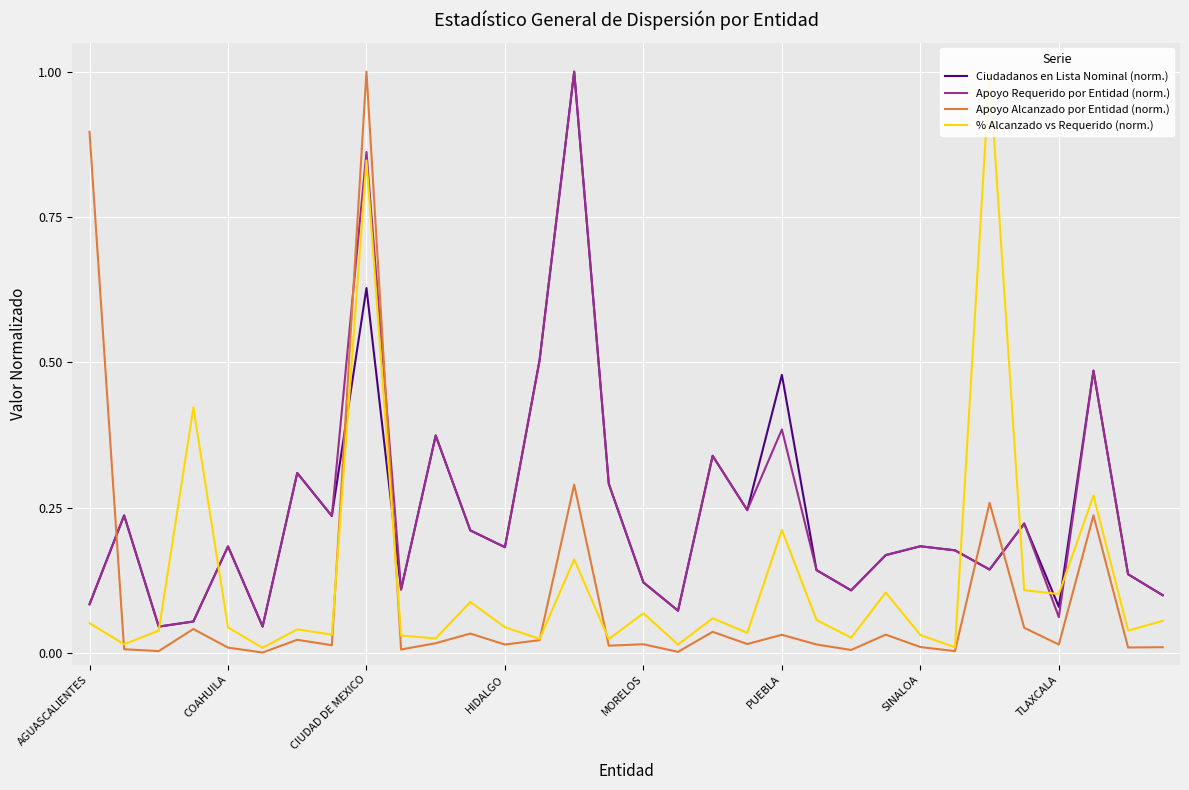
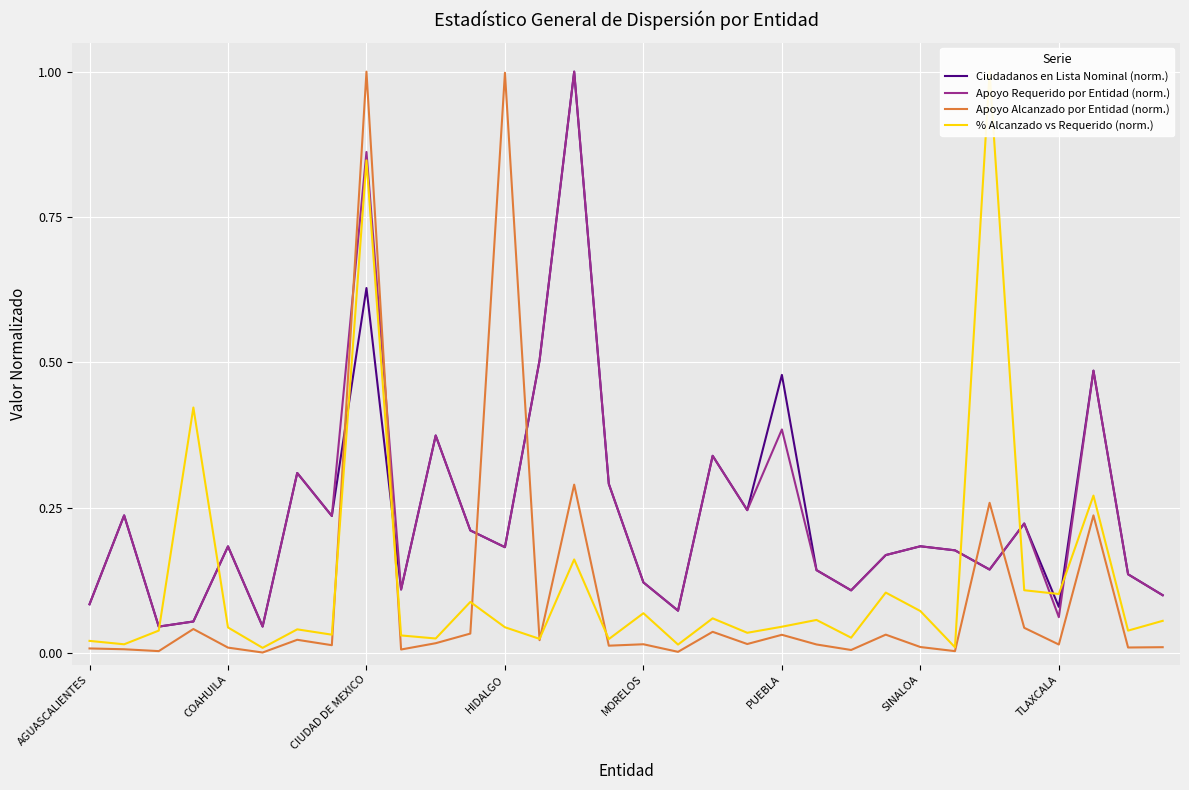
  {
    "Ciudadanos en Lista Nominal (norm.)": {
      "CIUDAD DE MEXICO": 0.63,
      "PUEBLA": 0.48,
      "TLAXCALA": 0.08
    },
    "Apoyo Requerido por Entidad (norm.)": {
      "CIUDAD DE MEXICO": 0.86,
      "PUEBLA": 0.38,
      "TLAXCALA": 0.06
    },
    "Apoyo Alcanzado por Entidad (norm.)": {
-     "AGUASCALIENTES": 0.90,
+     "AGUASCALIENTES": 0.01,
      "COAHUILA": 0.01,
      "CIUDAD DE MEXICO": 1.00,
-     "HIDALGO": 0.01,
+     "HIDALGO": 1.00,
      "MORELOS": 0.01,
      "PUEBLA": 0.03,
      "SINALOA": 0.01,
      "TLAXCALA": 0.01
    },
    "% Alcanzado vs Requerido (norm.)": {
-     "AGUASCALIENTES": 0.05,
+     "AGUASCALIENTES": 0.02,
      "COAHUILA": 0.04,
      "CIUDAD DE MEXICO": 0.85,
      "HIDALGO": 0.04,
      "MORELOS": 0.07,
-     "PUEBLA": 0.21,
-     "SINALOA": 0.03,
+     "PUEBLA": 0.05,
+     "SINALOA": 0.07,
      "TLAXCALA": 0.10
    }
  }
